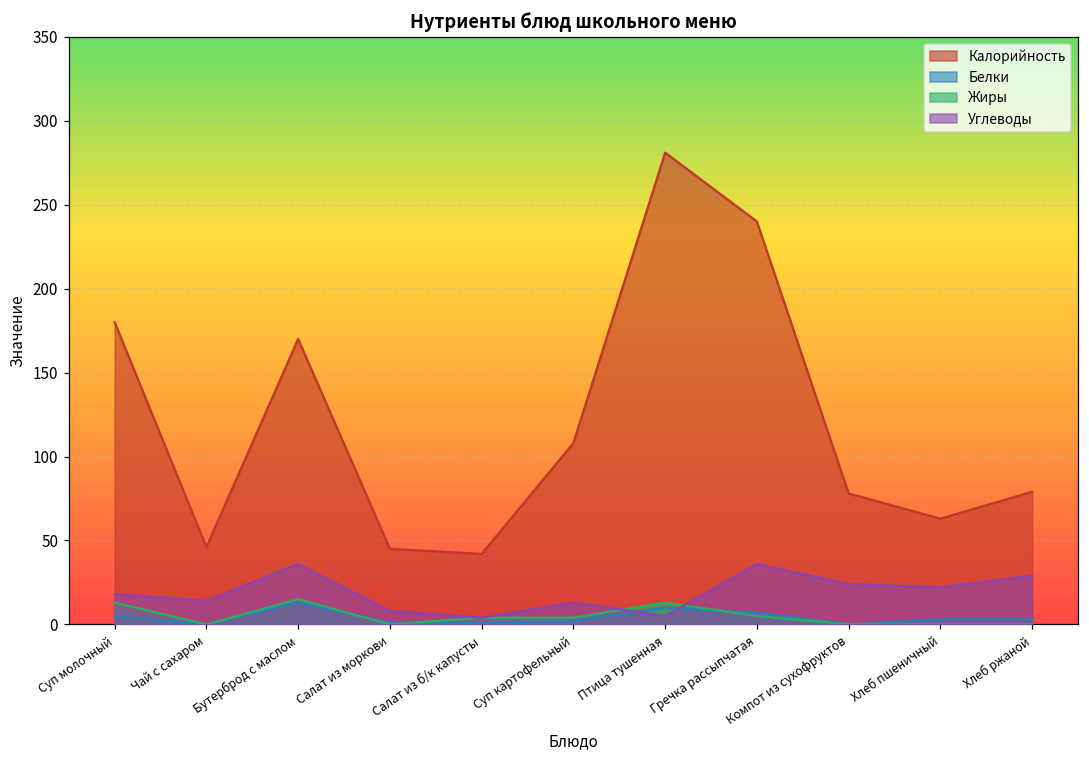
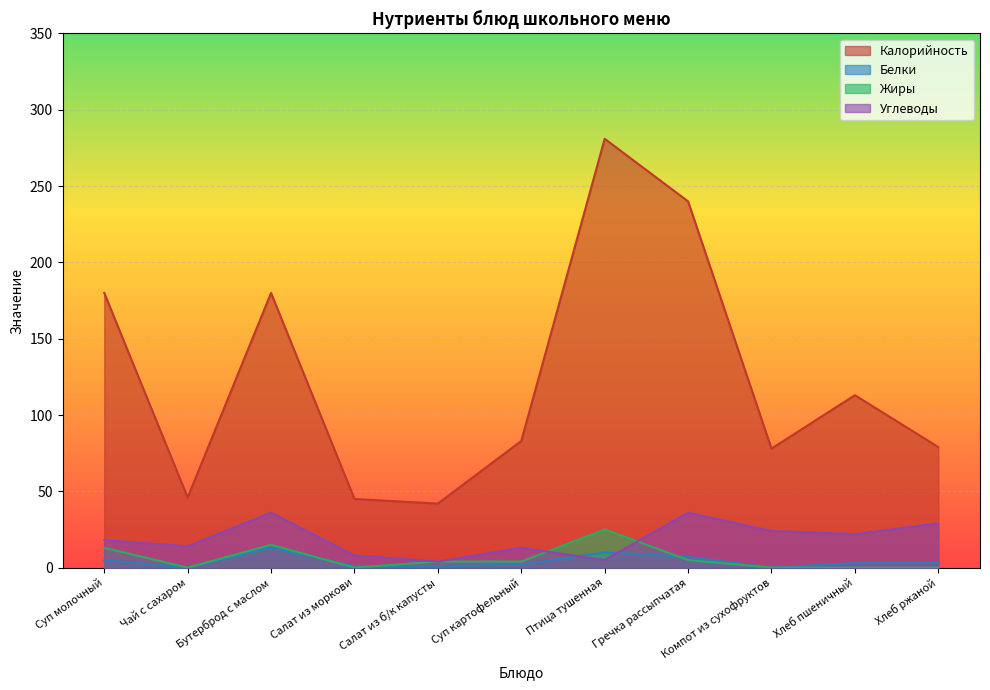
  {
    "Калорийность": {
      "Суп молочный": 180,
      "Чай с сахаром": 46,
-     "Бутерброд с маслом": 170,
+     "Бутерброд с маслом": 180,
      "Салат из моркови": 45,
      "Салат из б/к капусты": 42,
-     "Суп картофельный": 108,
+     "Суп картофельный": 83,
      "Птица тушенная": 281,
      "Гречка рассыпчатая": 240,
      "Компот из сухофруктов": 78,
-     "Хлеб пшеничный": 63,
+     "Хлеб пшеничный": 113,
      "Хлеб ржаной": 79
    },
    "Белки": {
      "Суп молочный": 5,
      "Бутерброд с маслом": 13,
      "Салат из б/к капусты": 1,
      "Суп картофельный": 2,
      "Птица тушенная": 10,
      "Гречка рассыпчатая": 7,
      "Хлеб пшеничный": 3,
      "Хлеб ржаной": 3
    },
    "Жиры": {
      "Суп молочный": 13,
      "Бутерброд с маслом": 15,
      "Суп картофельный": 4,
-     "Птица тушенная": 13,
+     "Птица тушенная": 25,
      "Гречка рассыпчатая": 5,
      "Хлеб пшеничный": 0,
      "Хлеб ржаной": 0
    },
    "Углеводы": {
      "Суп молочный": 18,
      "Чай с сахаром": 14,
      "Бутерброд с маслом": 36,
      "Салат из моркови": 8,
      "Суп картофельный": 13,
      "Птица тушенная": 5,
      "Гречка рассыпчатая": 36,
      "Компот из сухофруктов": 24,
      "Хлеб пшеничный": 22,
      "Хлеб ржаной": 29
    }
  }
